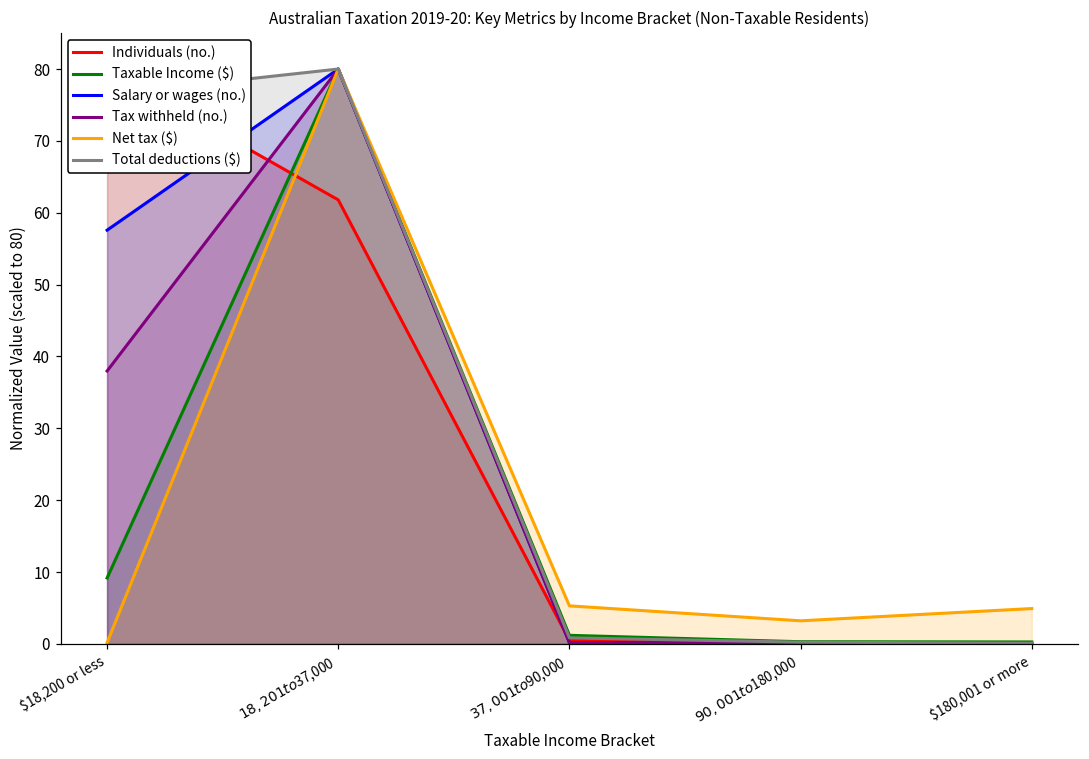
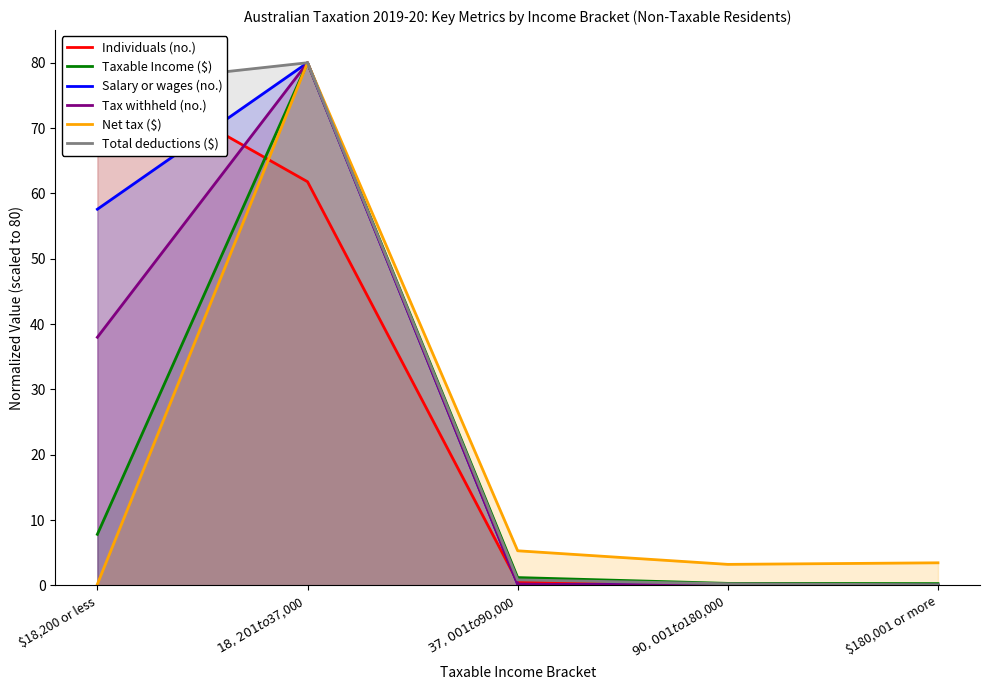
  {
    "Taxable Income ($)": {
-     "$18,200 or less": 9
+     "$18,200 or less": 8
    },
    "Salary or wages (no.)": {
      "$18,200 or less": 58
    },
    "Tax withheld (no.)": {
      "$18,200 or less": 38
    },
    "Net tax ($)": {
      "$18,200 or less": 0,
-     "$180,001 or more": 5
+     "$180,001 or more": 3
    }
  }
